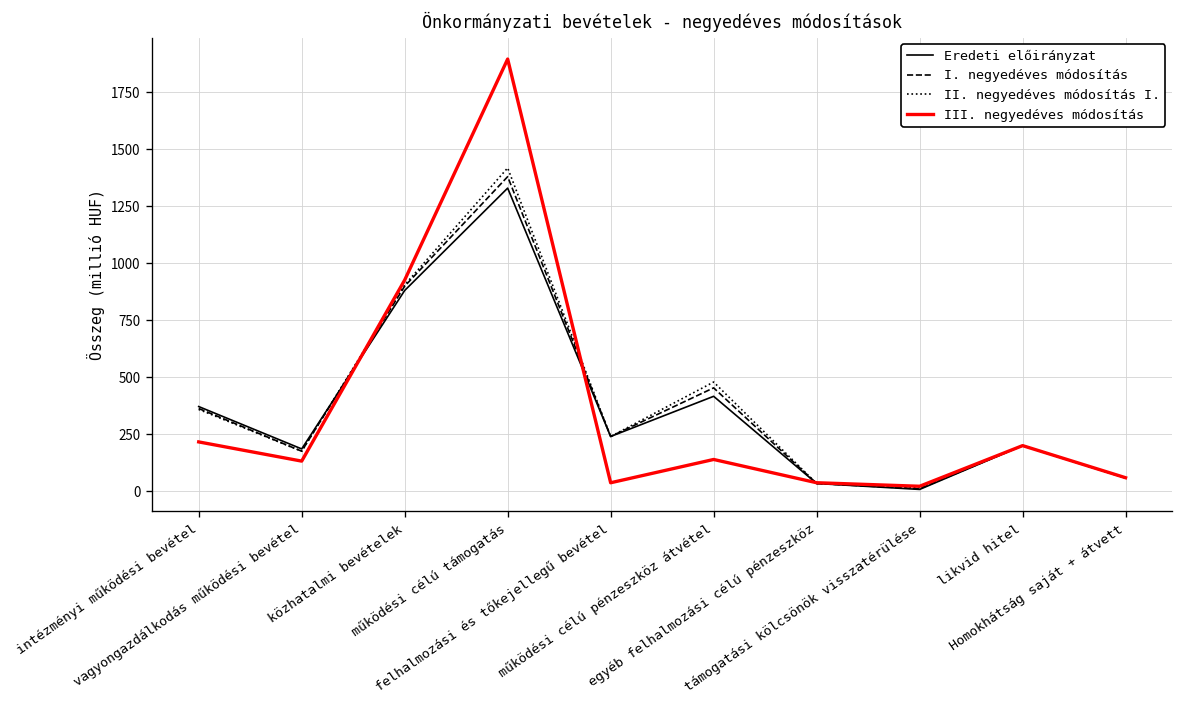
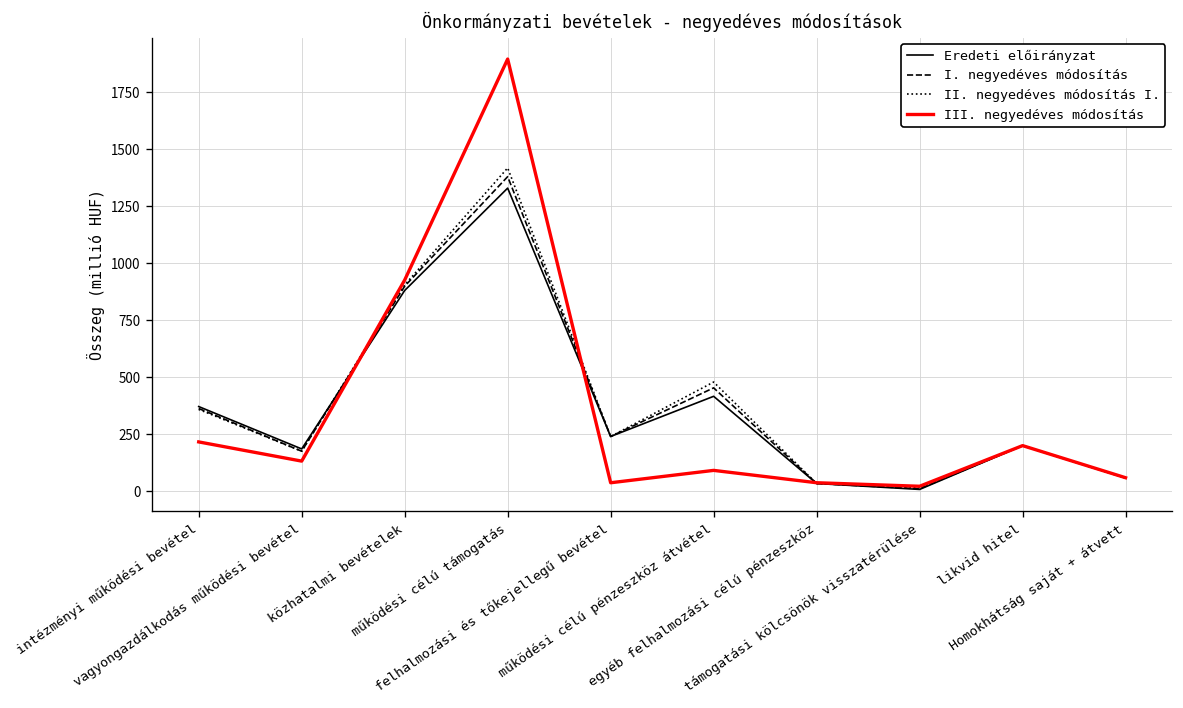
  {
    "III. negyedéves módosítás": {
      "intézményi működési bevétel": 220,
      "vagyongazdálkodás működési bevétel": 130,
      "közhatalmi bevételek": 930,
      "működési célú támogatás": 1890,
      "felhalmozási és tőkejellegű bevétel": 40,
-     "működési célú pénzeszköz átvétel": 140
+     "működési célú pénzeszköz átvétel": 90
    }
  }
